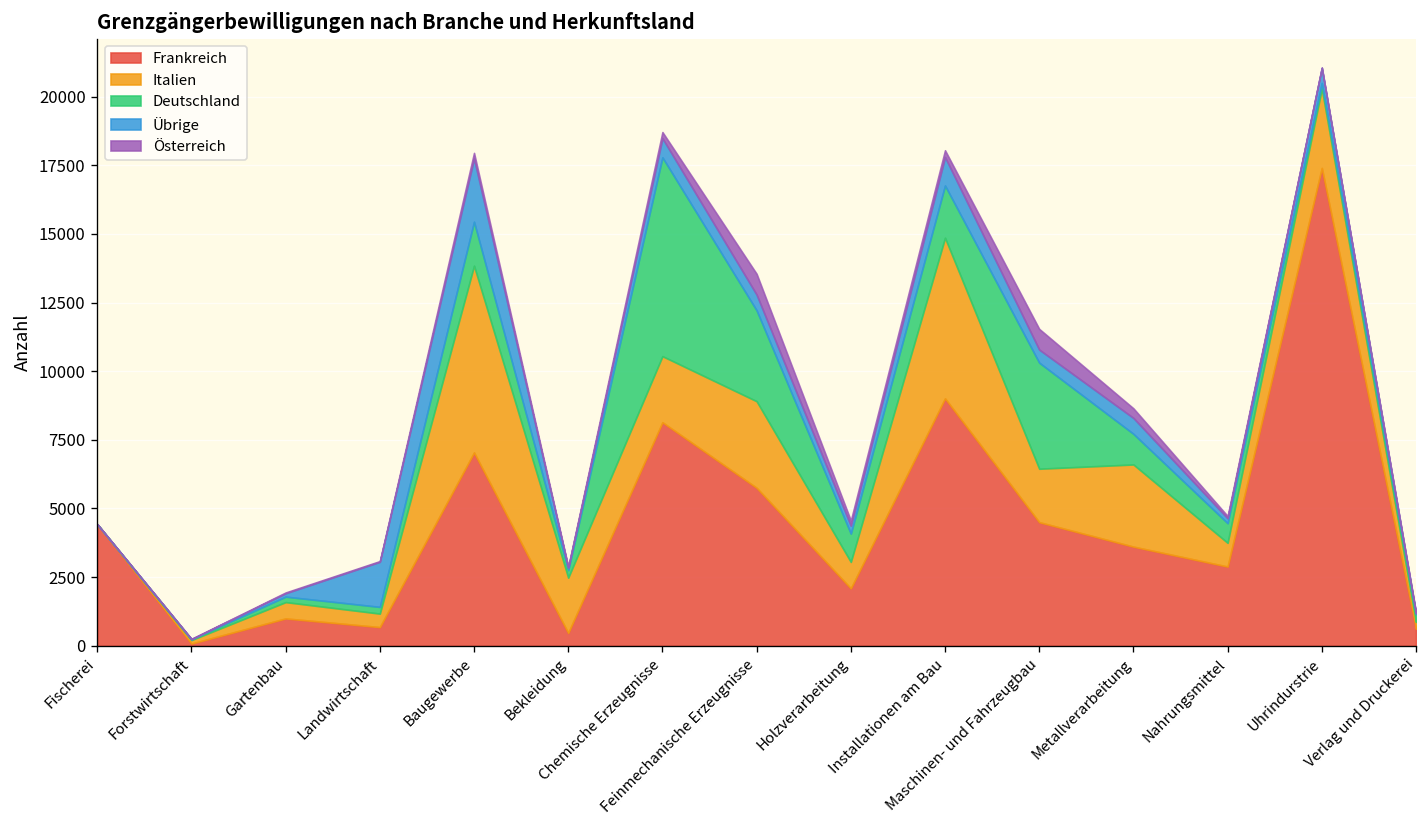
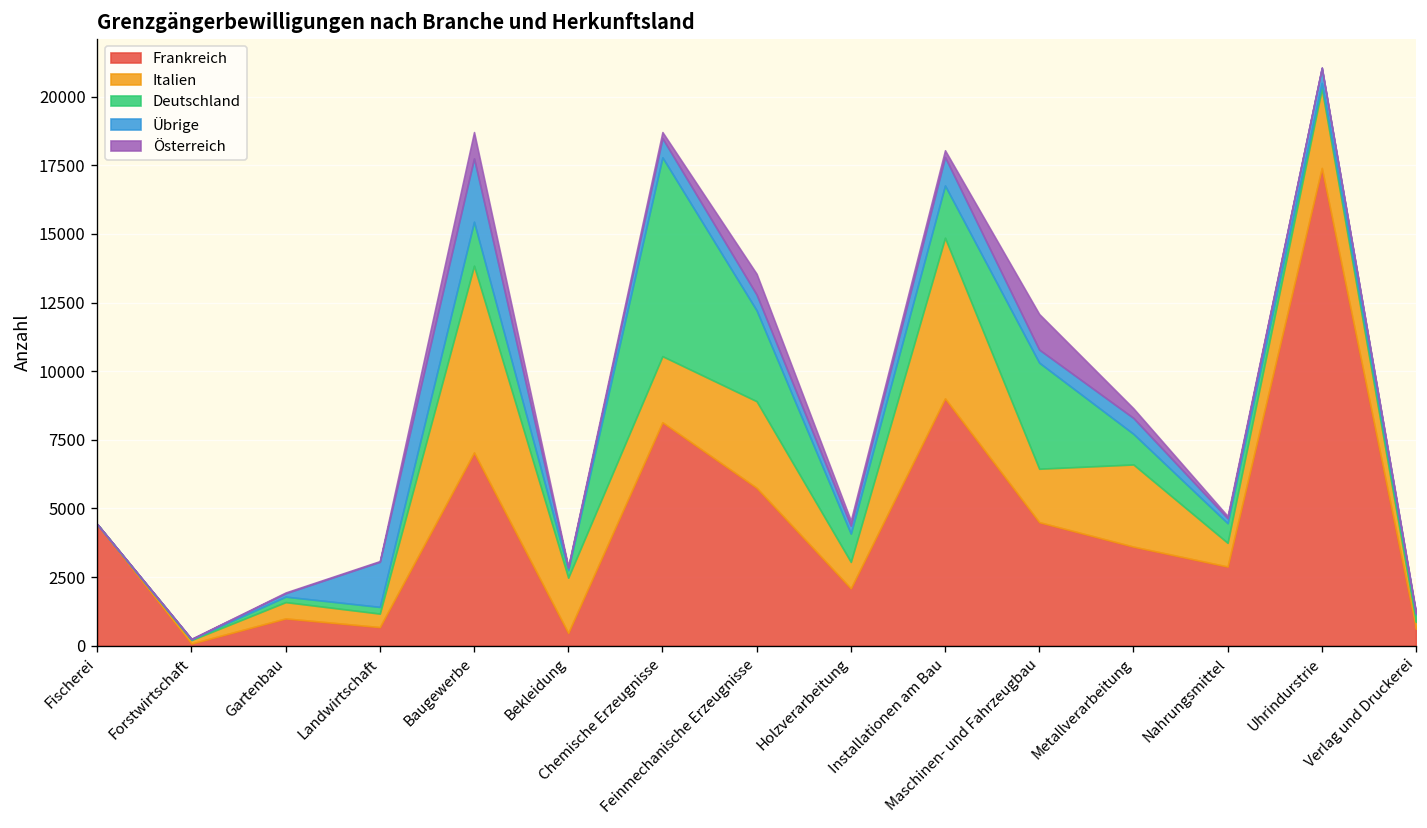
  {
    "Frankreich": {
      "Gartenbau": 1000,
      "Landwirtschaft": 700,
      "Baugewerbe": 7000,
      "Bekleidung": 500,
      "Chemische Erzeugnisse": 8100,
      "Feinmechanische Erzeugnisse": 5800,
      "Holzverarbeitung": 2100,
      "Installationen am Bau": 9000,
      "Maschinen- und Fahrzeugbau": 4500,
      "Metallverarbeitung": 3600,
      "Nahrungsmittel": 2900,
      "Uhrindurstrie": 17400,
      "Verlag und Druckerei": 600
    },
    "Italien": {
      "Gartenbau": 600,
      "Landwirtschaft": 500,
      "Baugewerbe": 6800,
      "Bekleidung": 2000,
      "Chemische Erzeugnisse": 2400,
      "Feinmechanische Erzeugnisse": 3200,
      "Holzverarbeitung": 1000,
      "Installationen am Bau": 5900,
      "Maschinen- und Fahrzeugbau": 1900,
      "Metallverarbeitung": 3000,
      "Nahrungsmittel": 900,
      "Uhrindurstrie": 2900,
      "Verlag und Druckerei": 200
    },
    "Deutschland": {
      "Gartenbau": 200,
      "Landwirtschaft": 200,
      "Baugewerbe": 1600,
      "Chemische Erzeugnisse": 7200,
      "Feinmechanische Erzeugnisse": 3300,
      "Holzverarbeitung": 1000,
      "Installationen am Bau": 1900,
      "Maschinen- und Fahrzeugbau": 3900,
      "Metallverarbeitung": 1100,
      "Nahrungsmittel": 700,
      "Uhrindurstrie": 200
    },
    "Übrige": {
      "Baugewerbe": 2300,
      "Chemische Erzeugnisse": 700,
      "Feinmechanische Erzeugnisse": 600,
      "Holzverarbeitung": 300,
      "Installationen am Bau": 1000,
      "Maschinen- und Fahrzeugbau": 500,
      "Metallverarbeitung": 600
    },
    "Österreich": {
-     "Baugewerbe": 200,
+     "Baugewerbe": 1000,
      "Chemische Erzeugnisse": 200,
      "Feinmechanische Erzeugnisse": 800,
      "Holzverarbeitung": 200,
      "Installationen am Bau": 200,
-     "Maschinen- und Fahrzeugbau": 800,
+     "Maschinen- und Fahrzeugbau": 1300,
      "Metallverarbeitung": 400
    }
  }
